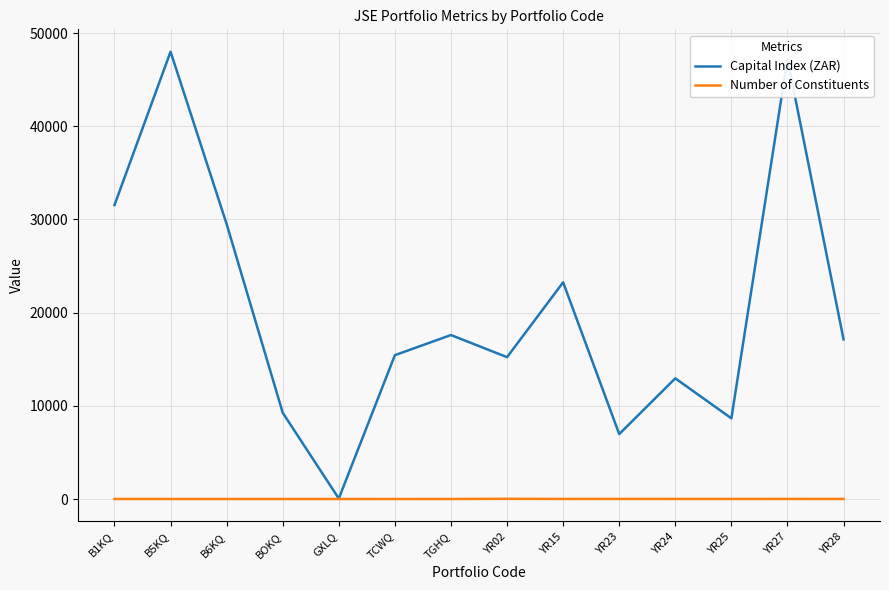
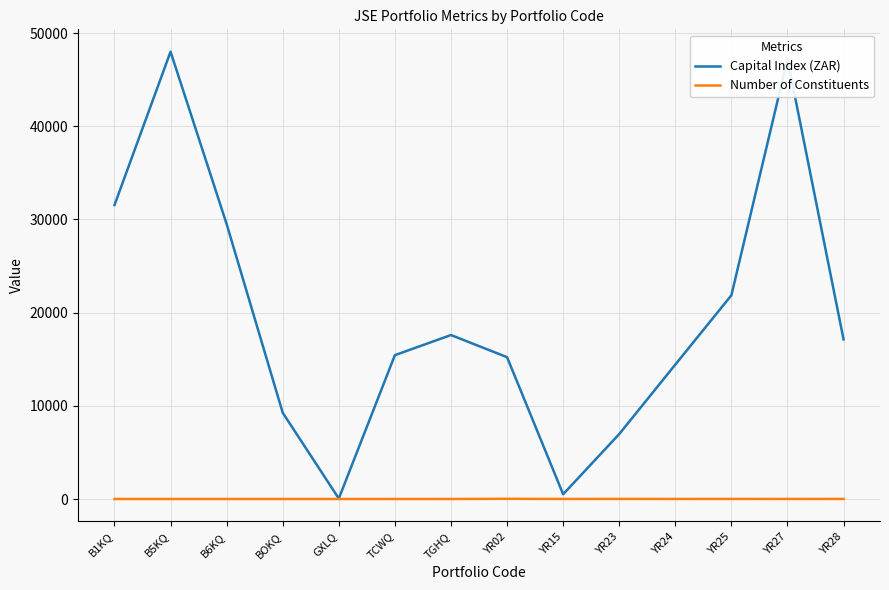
  {
    "Capital Index (ZAR)": {
      "B1KQ": 32000,
      "B5KQ": 48000,
      "B6KQ": 30000,
      "BOKQ": 9000,
      "TCWQ": 15000,
      "TGHQ": 18000,
      "YR02": 15000,
-     "YR15": 23000,
+     "YR15": 1000,
      "YR23": 7000,
-     "YR24": 13000,
-     "YR25": 9000,
+     "YR24": 14000,
+     "YR25": 22000,
      "YR28": 17000
    },
    "Number of Constituents": {
      "B1KQ": 0,
      "B5KQ": 0,
      "B6KQ": 0,
      "BOKQ": 0,
      "TCWQ": 0,
      "TGHQ": 0,
      "YR02": 0,
      "YR15": 0,
      "YR23": 0,
      "YR24": 0,
      "YR25": 0,
      "YR27": 0,
      "YR28": 0
    }
  }
